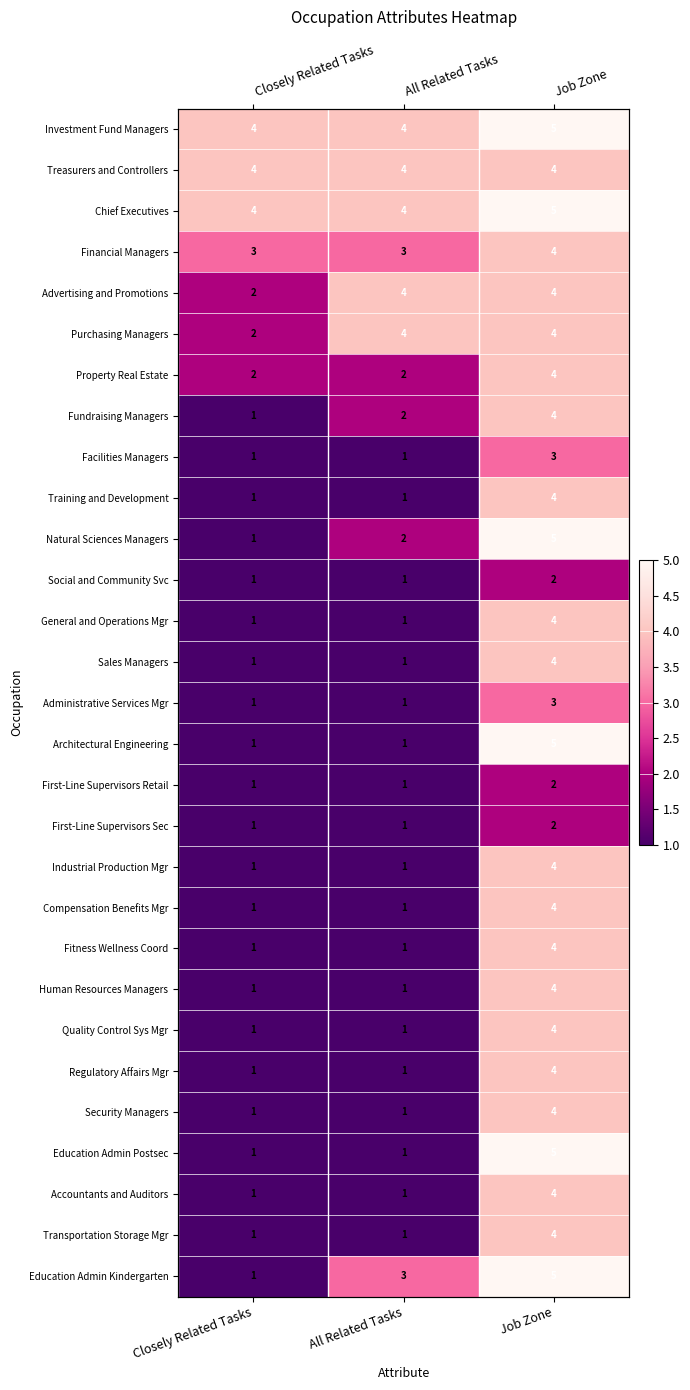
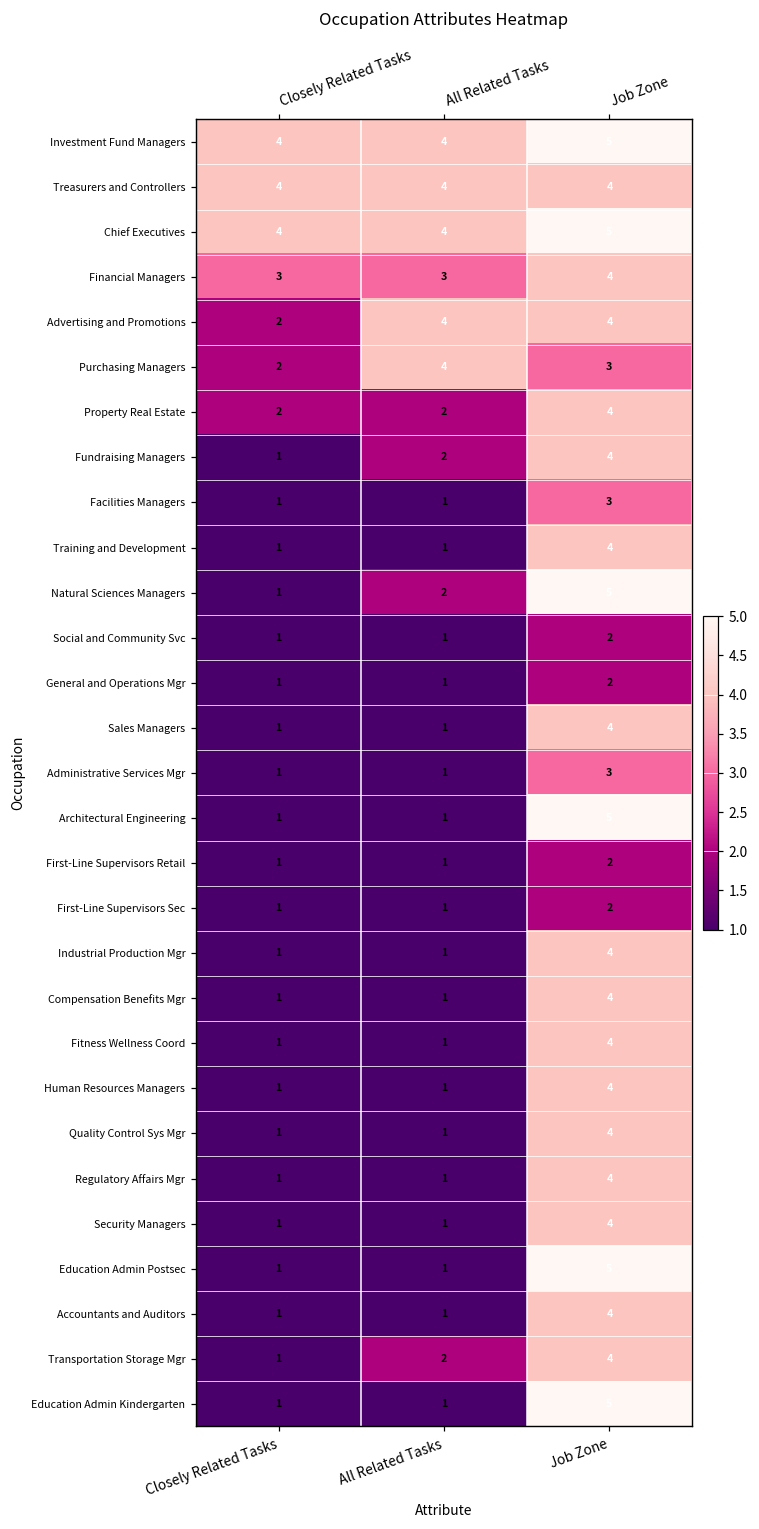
  {
    "Investment Fund Managers": {
      "Closely Related Tasks": 4,
      "All Related Tasks": 4
    },
    "Treasurers and Controllers": {
      "Closely Related Tasks": 4,
      "All Related Tasks": 4,
      "Job Zone": 4
    },
    "Chief Executives": {
      "Closely Related Tasks": 4,
      "All Related Tasks": 4
    },
    "Financial Managers": {
      "Closely Related Tasks": 3,
      "All Related Tasks": 3,
      "Job Zone": 4
    },
    "Advertising and Promotions": {
      "Closely Related Tasks": 2,
      "All Related Tasks": 4,
      "Job Zone": 4
    },
    "Purchasing Managers": {
      "Closely Related Tasks": 2,
      "All Related Tasks": 4,
-     "Job Zone": 4
+     "Job Zone": 3
    },
    "Property Real Estate": {
      "Closely Related Tasks": 2,
      "All Related Tasks": 2,
      "Job Zone": 4
    },
    "Fundraising Managers": {
      "Closely Related Tasks": 1,
      "All Related Tasks": 2,
      "Job Zone": 4
    },
    "Facilities Managers": {
      "Closely Related Tasks": 1,
      "All Related Tasks": 1,
      "Job Zone": 3
    },
    "Training and Development": {
      "Closely Related Tasks": 1,
      "All Related Tasks": 1,
      "Job Zone": 4
    },
    "Natural Sciences Managers": {
      "Closely Related Tasks": 1,
      "All Related Tasks": 2
    },
    "Social and Community Svc": {
      "Closely Related Tasks": 1,
      "All Related Tasks": 1,
      "Job Zone": 2
    },
    "General and Operations Mgr": {
      "Closely Related Tasks": 1,
      "All Related Tasks": 1,
-     "Job Zone": 4
+     "Job Zone": 2
    },
    "Sales Managers": {
      "Closely Related Tasks": 1,
      "All Related Tasks": 1,
      "Job Zone": 4
    },
    "Administrative Services Mgr": {
      "Closely Related Tasks": 1,
      "All Related Tasks": 1,
      "Job Zone": 3
    },
    "Architectural Engineering": {
      "Closely Related Tasks": 1,
      "All Related Tasks": 1
    },
    "First-Line Supervisors Retail": {
      "Closely Related Tasks": 1,
      "All Related Tasks": 1,
      "Job Zone": 2
    },
    "First-Line Supervisors Sec": {
      "Closely Related Tasks": 1,
      "All Related Tasks": 1,
      "Job Zone": 2
    },
    "Industrial Production Mgr": {
      "Closely Related Tasks": 1,
      "All Related Tasks": 1,
      "Job Zone": 4
    },
    "Compensation Benefits Mgr": {
      "Closely Related Tasks": 1,
      "All Related Tasks": 1,
      "Job Zone": 4
    },
    "Fitness Wellness Coord": {
      "Closely Related Tasks": 1,
      "All Related Tasks": 1,
      "Job Zone": 4
    },
    "Human Resources Managers": {
      "Closely Related Tasks": 1,
      "All Related Tasks": 1,
      "Job Zone": 4
    },
    "Quality Control Sys Mgr": {
      "Closely Related Tasks": 1,
      "All Related Tasks": 1,
      "Job Zone": 4
    },
    "Regulatory Affairs Mgr": {
      "Closely Related Tasks": 1,
      "All Related Tasks": 1,
      "Job Zone": 4
    },
    "Security Managers": {
      "Closely Related Tasks": 1,
      "All Related Tasks": 1,
      "Job Zone": 4
    },
    "Education Admin Postsec": {
      "Closely Related Tasks": 1,
      "All Related Tasks": 1
    },
    "Accountants and Auditors": {
      "Closely Related Tasks": 1,
      "All Related Tasks": 1,
      "Job Zone": 4
    },
    "Transportation Storage Mgr": {
      "Closely Related Tasks": 1,
-     "All Related Tasks": 1,
+     "All Related Tasks": 2,
      "Job Zone": 4
    },
    "Education Admin Kindergarten": {
      "Closely Related Tasks": 1,
-     "All Related Tasks": 3
+     "All Related Tasks": 1
    }
  }
